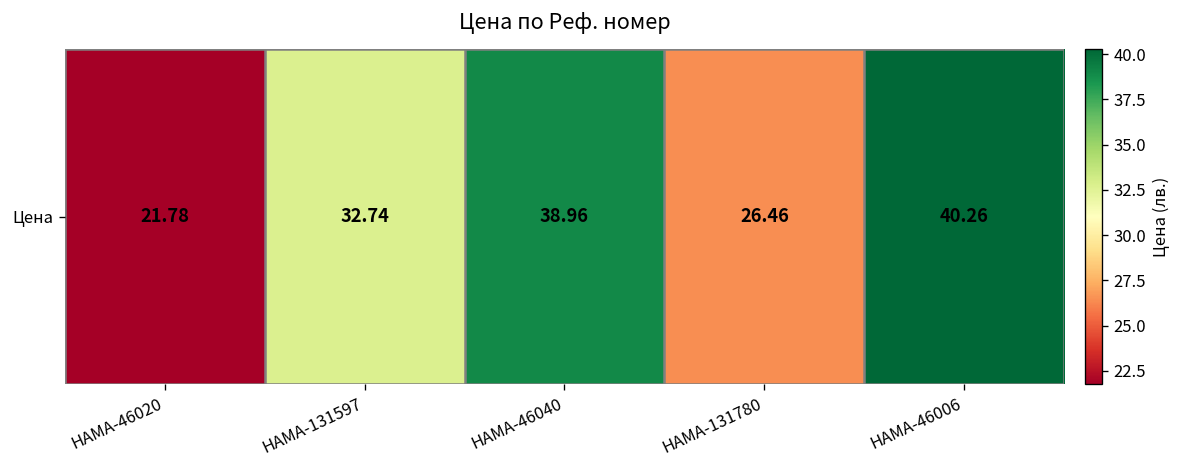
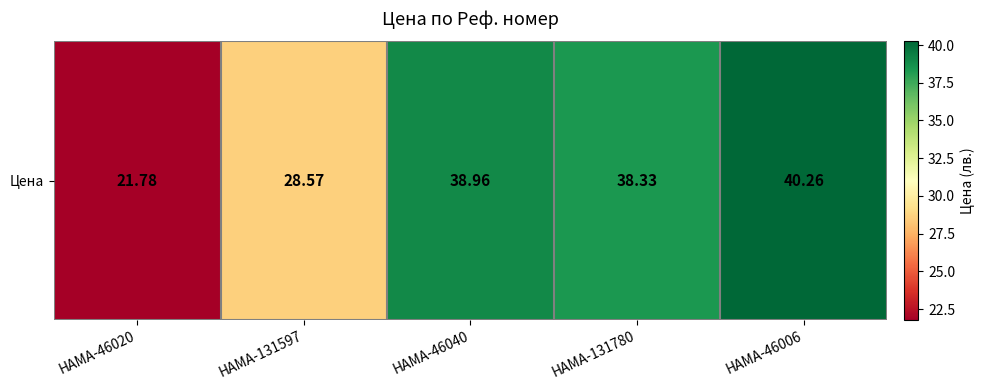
  {
    "Цена": {
      "HAMA-46020": 21.78,
-     "HAMA-131597": 32.74,
+     "HAMA-131597": 28.57,
      "HAMA-46040": 38.96,
-     "HAMA-131780": 26.46,
+     "HAMA-131780": 38.33,
      "HAMA-46006": 40.26
    }
  }
